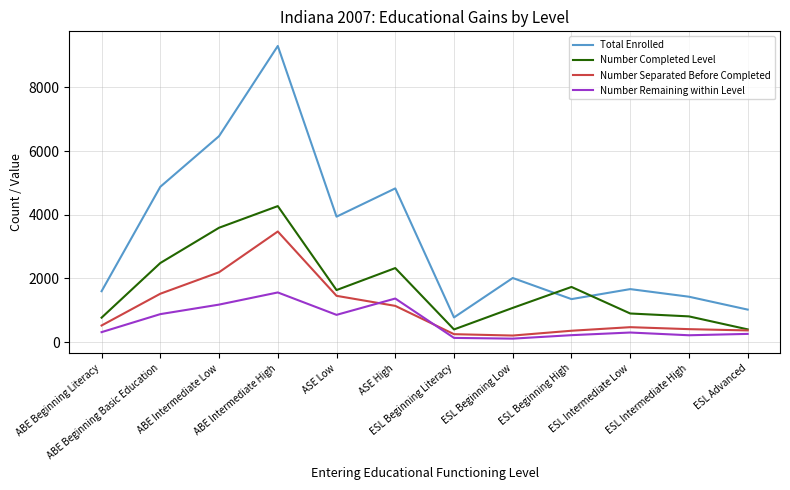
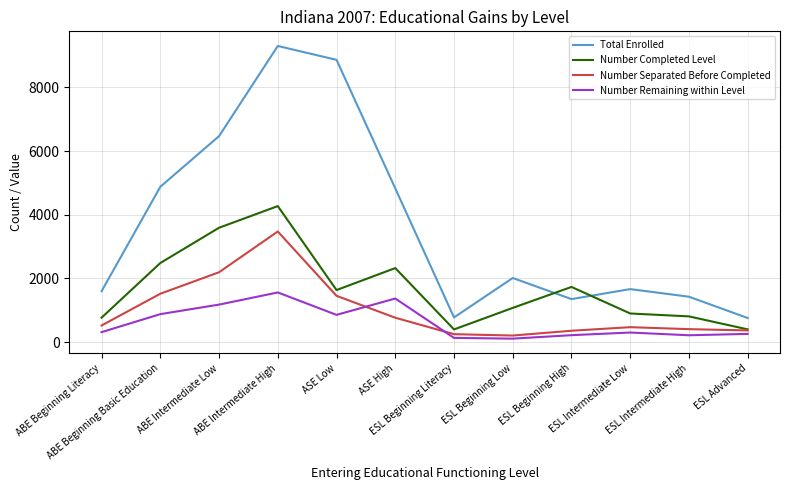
  {
    "Total Enrolled": {
      "ABE Beginning Literacy": 1600,
      "ABE Beginning Basic Education": 4900,
      "ABE Intermediate Low": 6500,
      "ABE Intermediate High": 9300,
-     "ASE Low": 3900,
+     "ASE Low": 8900,
      "ASE High": 4800,
      "ESL Beginning Literacy": 800,
      "ESL Beginning Low": 2000,
      "ESL Beginning High": 1300,
      "ESL Intermediate Low": 1700,
      "ESL Intermediate High": 1400,
-     "ESL Advanced": 1000
+     "ESL Advanced": 800
    },
    "Number Completed Level": {
      "ABE Beginning Literacy": 800,
      "ABE Beginning Basic Education": 2500,
      "ABE Intermediate Low": 3600,
      "ABE Intermediate High": 4300,
      "ASE Low": 1600,
      "ASE High": 2300,
      "ESL Beginning Literacy": 400,
      "ESL Beginning Low": 1100,
      "ESL Beginning High": 1700,
      "ESL Intermediate Low": 900,
      "ESL Intermediate High": 800
    },
    "Number Separated Before Completed": {
      "ABE Beginning Literacy": 500,
      "ABE Beginning Basic Education": 1500,
      "ABE Intermediate Low": 2200,
      "ABE Intermediate High": 3500,
      "ASE Low": 1500,
-     "ASE High": 1100,
+     "ASE High": 800,
      "ESL Beginning Literacy": 200,
      "ESL Beginning Low": 200,
      "ESL Beginning High": 400,
      "ESL Intermediate Low": 500,
      "ESL Intermediate High": 400
    },
    "Number Remaining within Level": {
      "ABE Beginning Literacy": 300,
      "ABE Beginning Basic Education": 900,
      "ABE Intermediate Low": 1200,
      "ABE Intermediate High": 1600,
      "ASE Low": 900,
      "ASE High": 1400,
      "ESL Beginning Literacy": 100,
      "ESL Beginning Low": 100,
      "ESL Beginning High": 200,
      "ESL Intermediate Low": 300,
      "ESL Intermediate High": 200,
      "ESL Advanced": 300
    }
  }
